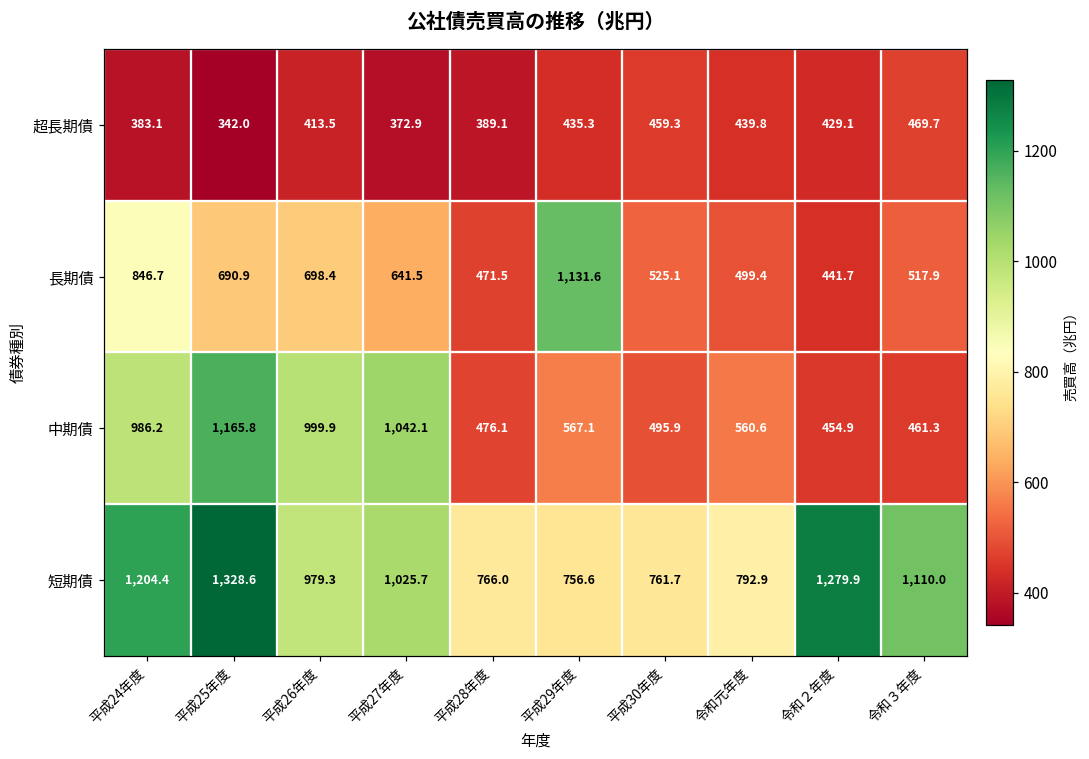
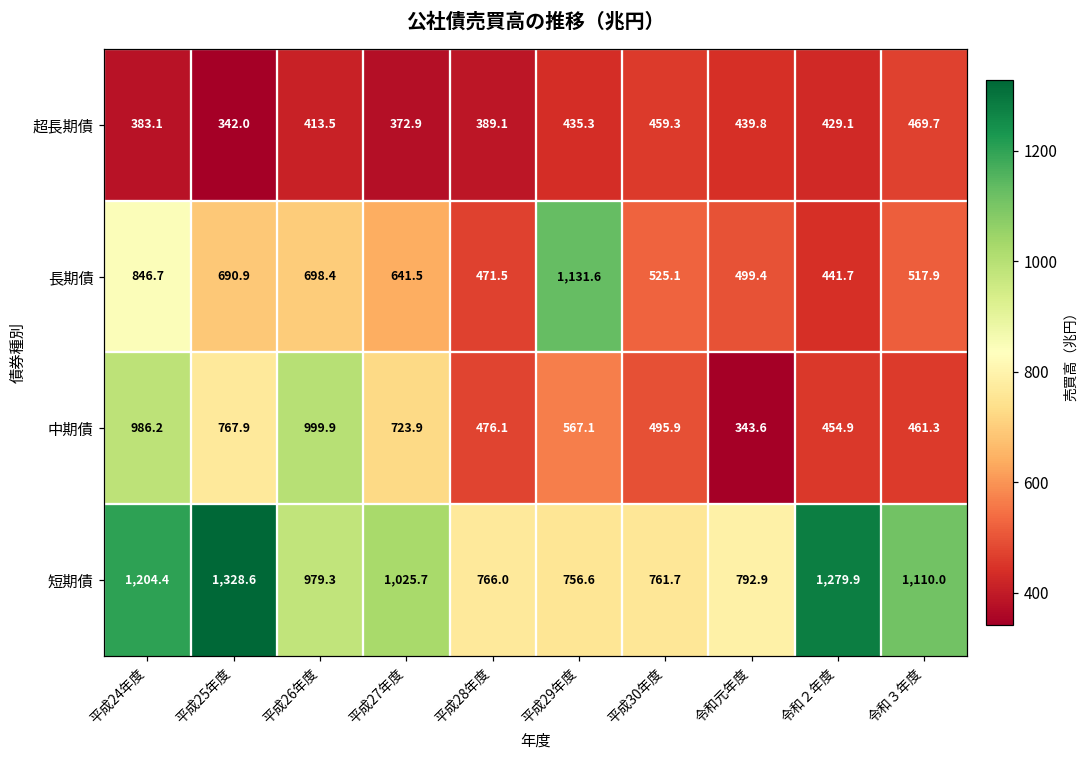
  {
    "超長期債": {
      "平成24年度": "383.1",
      "平成25年度": "342.0",
      "平成26年度": "413.5",
      "平成27年度": "372.9",
      "平成28年度": "389.1",
      "平成29年度": "435.3",
      "平成30年度": "459.3",
      "令和元年度": "439.8",
      "令和２年度": "429.1",
      "令和３年度": "469.7"
    },
    "長期債": {
      "平成24年度": "846.7",
      "平成25年度": "690.9",
      "平成26年度": "698.4",
      "平成27年度": "641.5",
      "平成28年度": "471.5",
      "平成29年度": "1,131.6",
      "平成30年度": "525.1",
      "令和元年度": "499.4",
      "令和２年度": "441.7",
      "令和３年度": "517.9"
    },
    "中期債": {
      "平成24年度": "986.2",
-     "平成25年度": "1,165.8",
+     "平成25年度": "767.9",
      "平成26年度": "999.9",
-     "平成27年度": "1,042.1",
+     "平成27年度": "723.9",
      "平成28年度": "476.1",
      "平成29年度": "567.1",
      "平成30年度": "495.9",
-     "令和元年度": "560.6",
+     "令和元年度": "343.6",
      "令和２年度": "454.9",
      "令和３年度": "461.3"
    },
    "短期債": {
      "平成24年度": "1,204.4",
      "平成25年度": "1,328.6",
      "平成26年度": "979.3",
      "平成27年度": "1,025.7",
      "平成28年度": "766.0",
      "平成29年度": "756.6",
      "平成30年度": "761.7",
      "令和元年度": "792.9",
      "令和２年度": "1,279.9",
      "令和３年度": "1,110.0"
    }
  }
